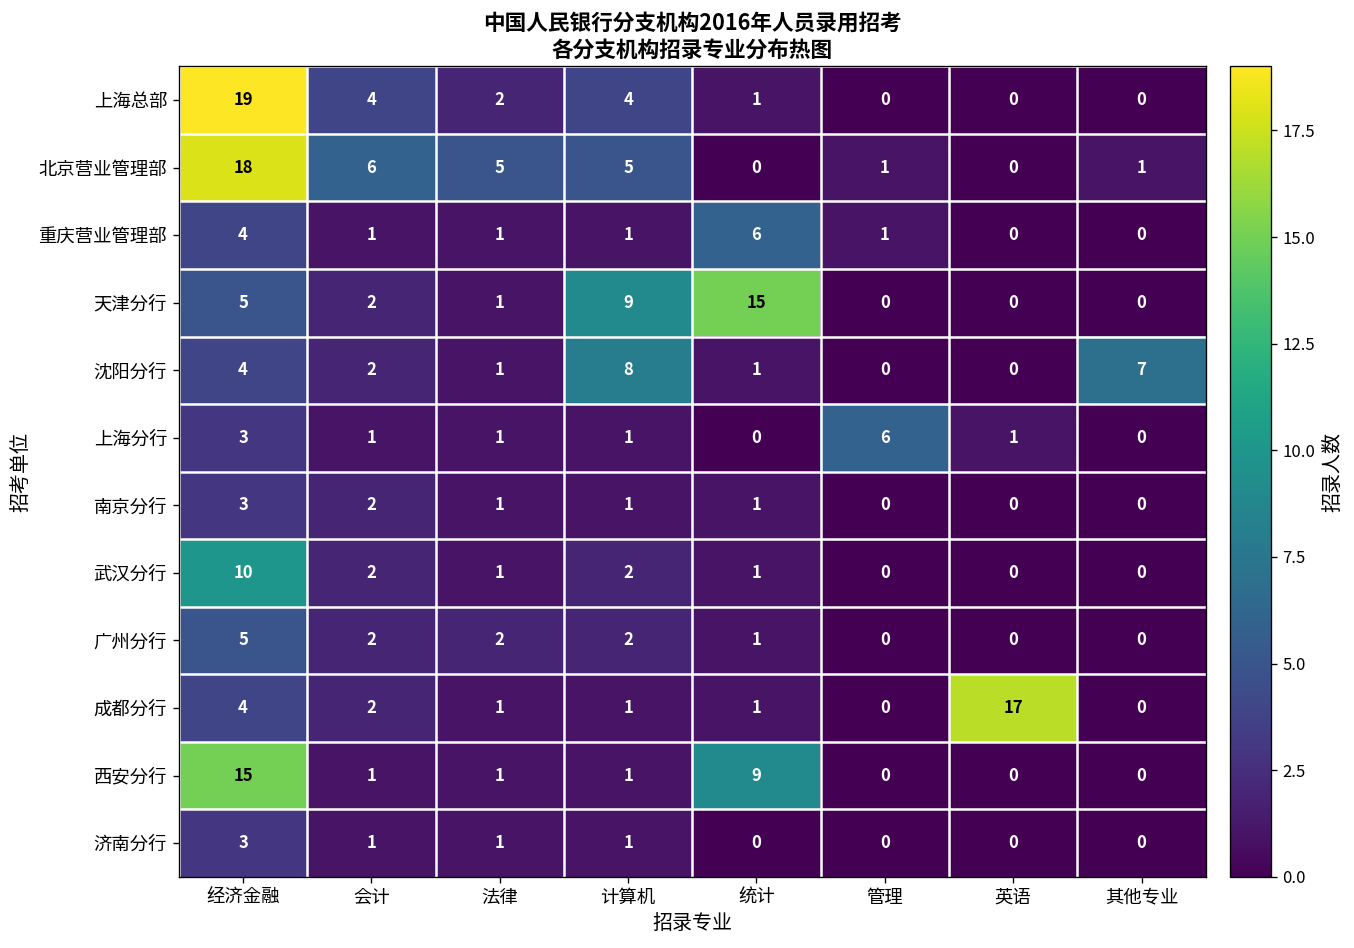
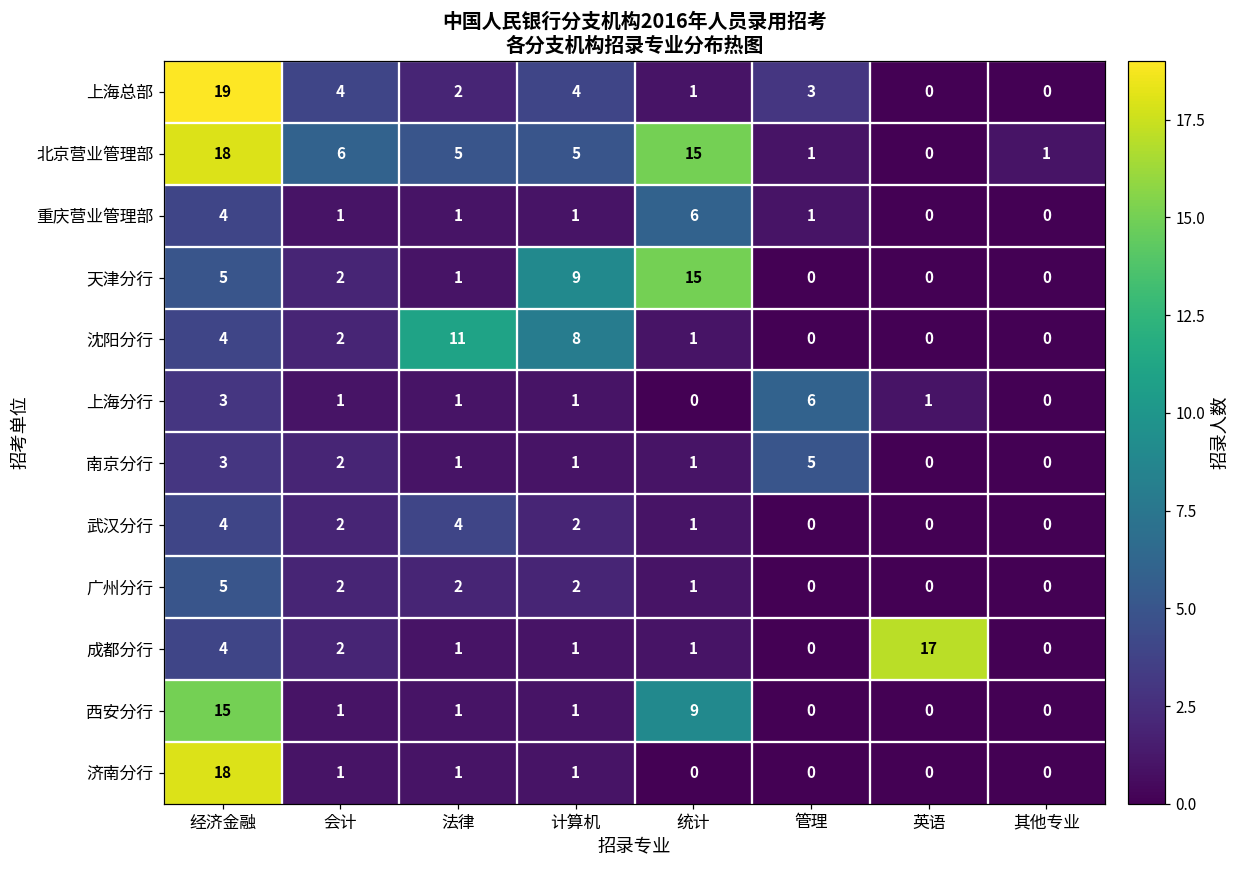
  {
    "上海总部": {
      "经济金融": 19,
      "会计": 4,
      "法律": 2,
      "计算机": 4,
      "统计": 1,
-     "管理": 0,
+     "管理": 3,
      "英语": 0,
      "其他专业": 0
    },
    "北京营业管理部": {
      "经济金融": 18,
      "会计": 6,
      "法律": 5,
      "计算机": 5,
-     "统计": 0,
+     "统计": 15,
      "管理": 1,
      "英语": 0,
      "其他专业": 1
    },
    "重庆营业管理部": {
      "经济金融": 4,
      "会计": 1,
      "法律": 1,
      "计算机": 1,
      "统计": 6,
      "管理": 1,
      "英语": 0,
      "其他专业": 0
    },
    "天津分行": {
      "经济金融": 5,
      "会计": 2,
      "法律": 1,
      "计算机": 9,
      "统计": 15,
      "管理": 0,
      "英语": 0,
      "其他专业": 0
    },
    "沈阳分行": {
      "经济金融": 4,
      "会计": 2,
-     "法律": 1,
+     "法律": 11,
      "计算机": 8,
      "统计": 1,
      "管理": 0,
      "英语": 0,
-     "其他专业": 7
+     "其他专业": 0
    },
    "上海分行": {
      "经济金融": 3,
      "会计": 1,
      "法律": 1,
      "计算机": 1,
      "统计": 0,
      "管理": 6,
      "英语": 1,
      "其他专业": 0
    },
    "南京分行": {
      "经济金融": 3,
      "会计": 2,
      "法律": 1,
      "计算机": 1,
      "统计": 1,
-     "管理": 0,
+     "管理": 5,
      "英语": 0,
      "其他专业": 0
    },
    "武汉分行": {
-     "经济金融": 10,
+     "经济金融": 4,
      "会计": 2,
-     "法律": 1,
+     "法律": 4,
      "计算机": 2,
      "统计": 1,
      "管理": 0,
      "英语": 0,
      "其他专业": 0
    },
    "广州分行": {
      "经济金融": 5,
      "会计": 2,
      "法律": 2,
      "计算机": 2,
      "统计": 1,
      "管理": 0,
      "英语": 0,
      "其他专业": 0
    },
    "成都分行": {
      "经济金融": 4,
      "会计": 2,
      "法律": 1,
      "计算机": 1,
      "统计": 1,
      "管理": 0,
      "英语": 17,
      "其他专业": 0
    },
    "西安分行": {
      "经济金融": 15,
      "会计": 1,
      "法律": 1,
      "计算机": 1,
      "统计": 9,
      "管理": 0,
      "英语": 0,
      "其他专业": 0
    },
    "济南分行": {
-     "经济金融": 3,
+     "经济金融": 18,
      "会计": 1,
      "法律": 1,
      "计算机": 1,
      "统计": 0,
      "管理": 0,
      "英语": 0,
      "其他专业": 0
    }
  }
